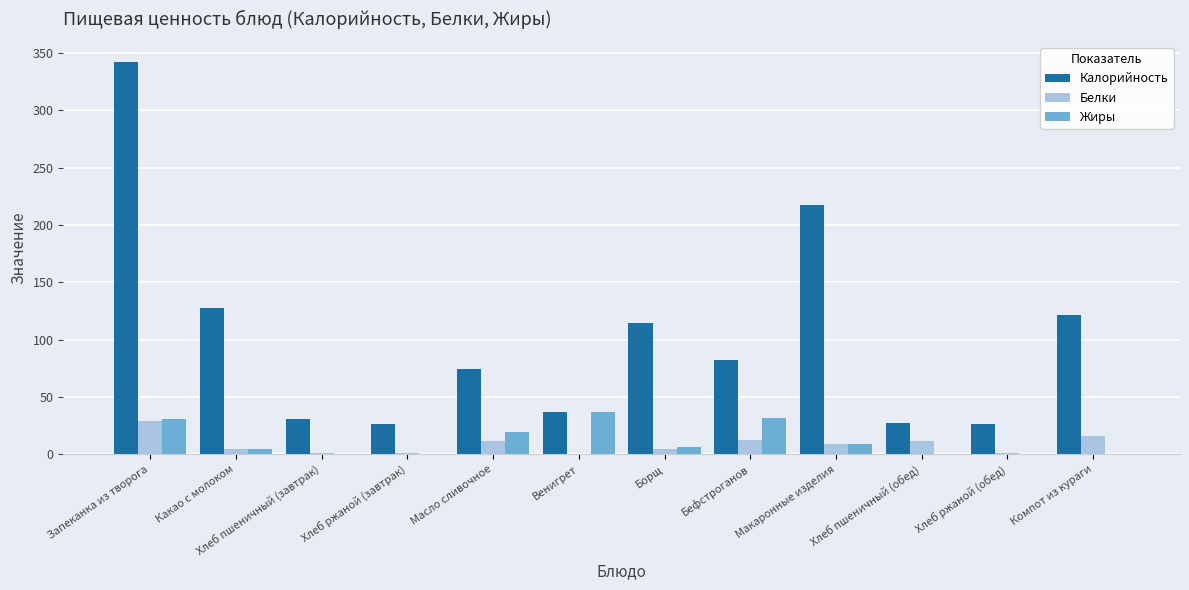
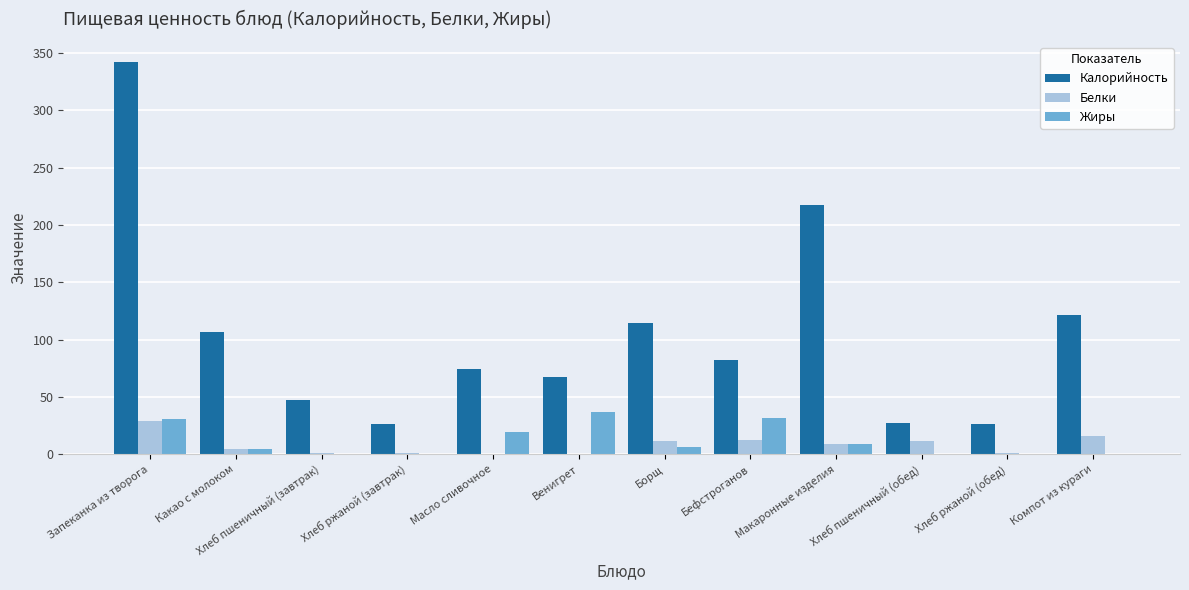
  {
    "Калорийность": {
      "Запеканка из творога": 342,
-     "Какао с молоком": 128,
-     "Хлеб пшеничный (завтрак)": 31,
+     "Какао с молоком": 107,
+     "Хлеб пшеничный (завтрак)": 47,
      "Хлеб ржаной (завтрак)": 26,
      "Масло сливочное": 75,
-     "Венигрет": 37,
+     "Венигрет": 67,
      "Борщ": 114,
      "Бефстроганов": 82,
      "Макаронные изделия": 218,
      "Хлеб пшеничный (обед)": 28,
      "Хлеб ржаной (обед)": 26,
      "Компот из кураги": 121
    },
    "Белки": {
      "Запеканка из творога": 29,
      "Какао с молоком": 5,
-     "Масло сливочное": 12,
-     "Борщ": 5,
+     "Масло сливочное": 0,
+     "Борщ": 12,
      "Бефстроганов": 12,
      "Макаронные изделия": 9,
      "Хлеб пшеничный (обед)": 12,
      "Компот из кураги": 16
    },
    "Жиры": {
      "Запеканка из творога": 31,
      "Какао с молоком": 4,
      "Масло сливочное": 20,
      "Венигрет": 37,
      "Борщ": 6,
      "Бефстроганов": 32,
      "Макаронные изделия": 9,
      "Хлеб пшеничный (обед)": 0,
      "Компот из кураги": 0
    }
  }
